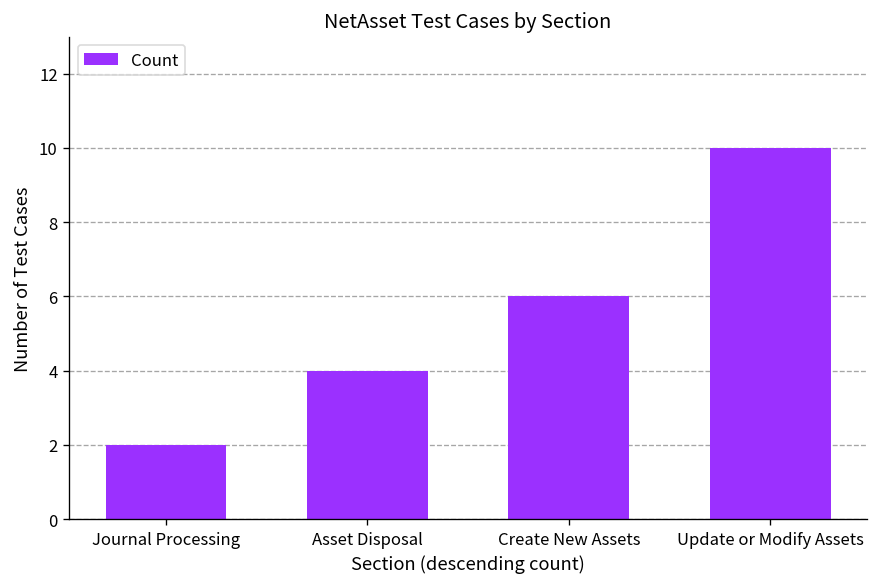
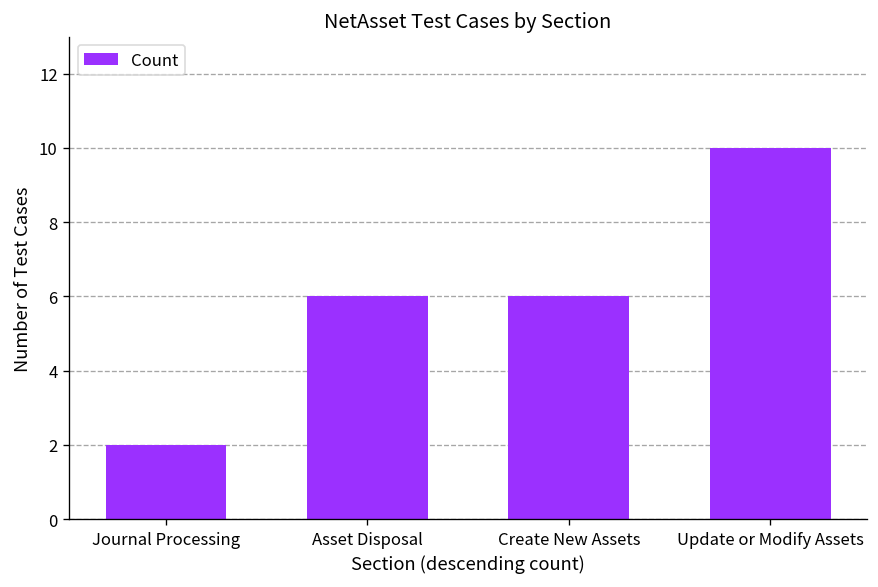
  {
    "Journal Processing": 2,
-   "Asset Disposal": 4,
+   "Asset Disposal": 6,
    "Create New Assets": 6,
    "Update or Modify Assets": 10
  }
